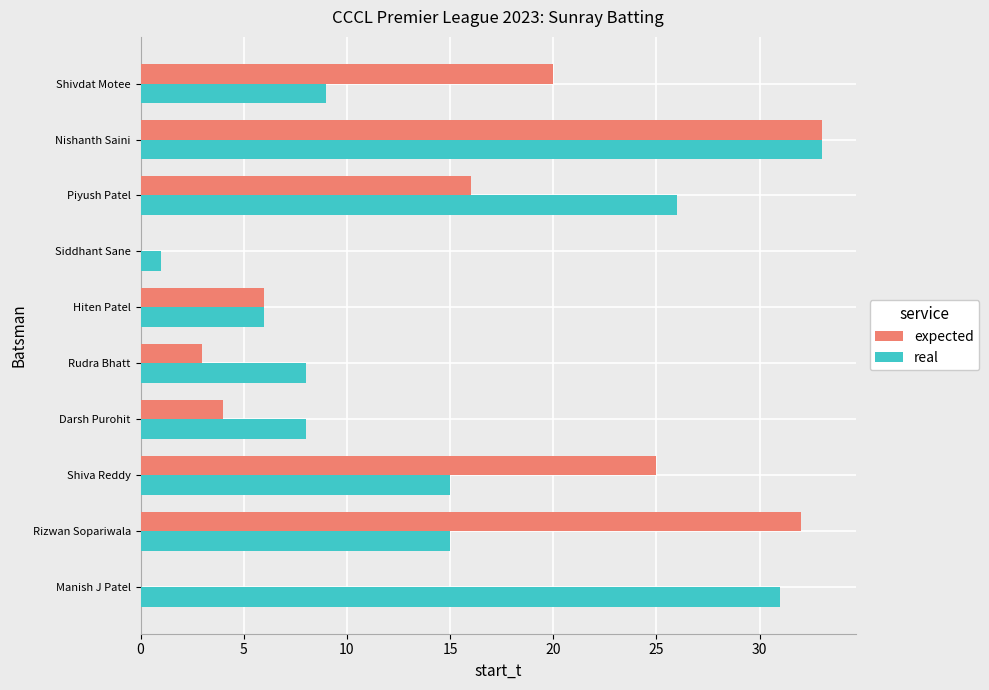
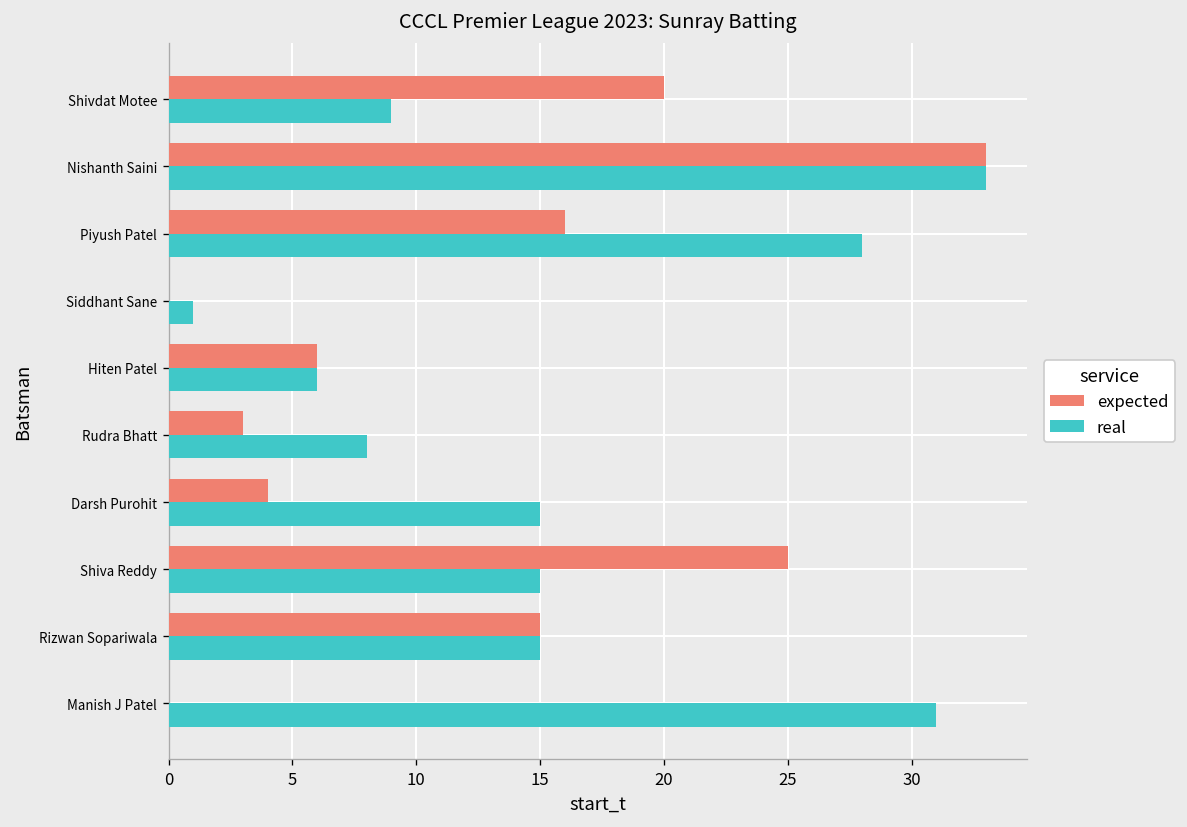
  {
    "expected": {
      "Shivdat Motee": 20,
      "Nishanth Saini": 33,
      "Piyush Patel": 16,
      "Siddhant Sane": 0,
      "Hiten Patel": 6,
      "Rudra Bhatt": 3,
      "Darsh Purohit": 4,
      "Shiva Reddy": 25,
-     "Rizwan Sopariwala": 32,
+     "Rizwan Sopariwala": 15,
      "Manish J Patel": 0
    },
    "real": {
      "Shivdat Motee": 9,
      "Nishanth Saini": 33,
-     "Piyush Patel": 26,
+     "Piyush Patel": 28,
      "Siddhant Sane": 1,
      "Hiten Patel": 6,
      "Rudra Bhatt": 8,
-     "Darsh Purohit": 8,
+     "Darsh Purohit": 15,
      "Shiva Reddy": 15,
      "Rizwan Sopariwala": 15,
      "Manish J Patel": 31
    }
  }
